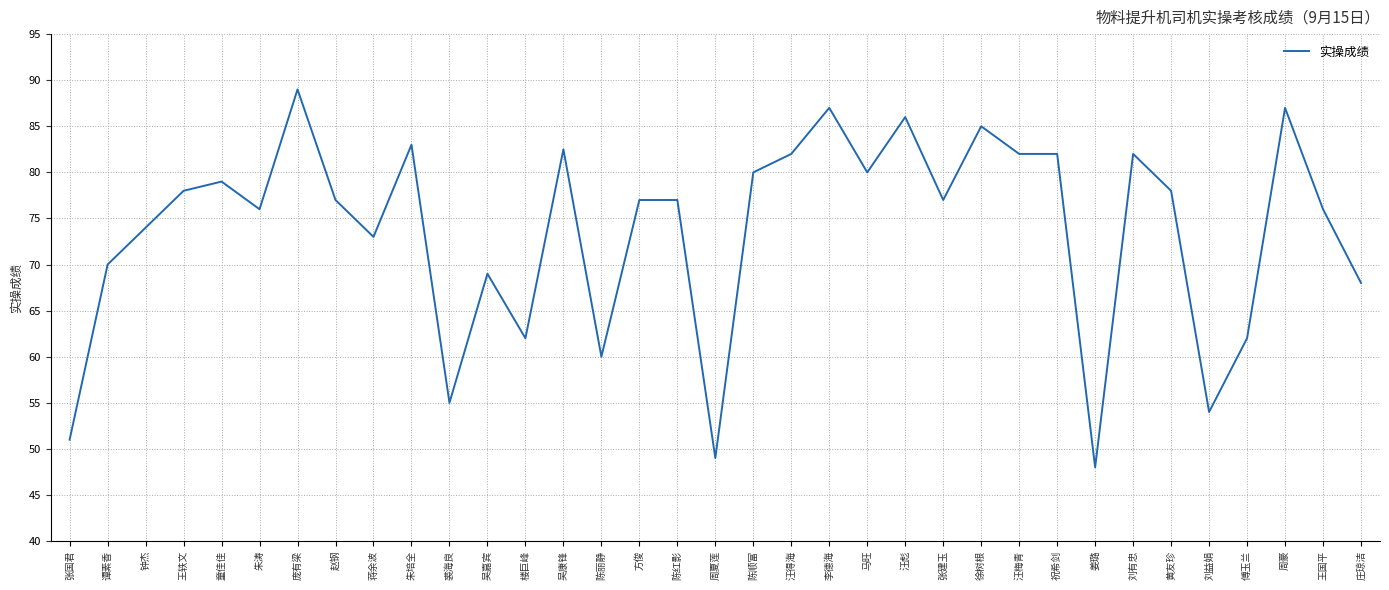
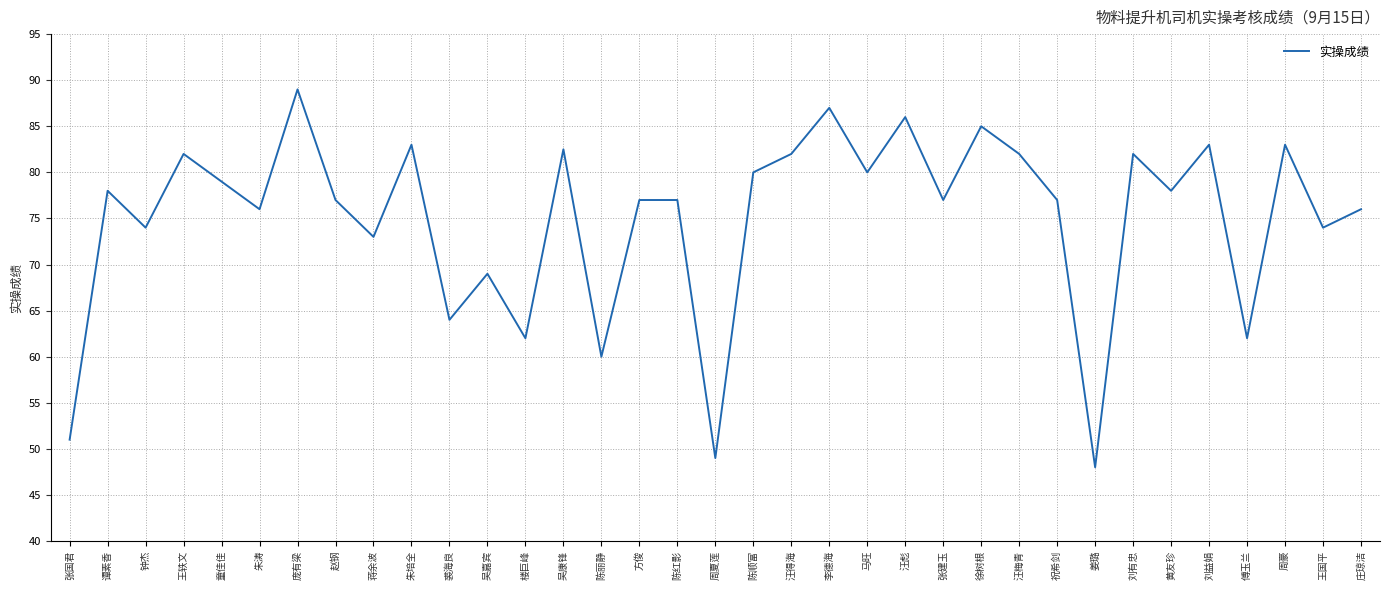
  {
    "张国君": 51,
-   "谭素香": 70,
+   "谭素香": 78,
    "钟杰": 74,
-   "王轶文": 78,
+   "王轶文": 82,
    "童佳佳": 79,
    "朱涛": 76,
    "庞有梁": 89,
    "赵钢": 77,
    "蒋余波": 73,
    "朱培全": 83,
-   "裘海良": 55,
+   "裘海良": 64,
    "吴嘉宾": 69,
    "楼巨峰": 62,
    "吴康锋": 83,
    "陈丽静": 60,
    "方俊": 77,
    "陈红影": 77,
    "周夏莲": 49,
    "陈顺富": 80,
    "汪得海": 82,
    "李德海": 87,
    "马旺": 80,
    "汪彪": 86,
    "张建玉": 77,
    "徐树根": 85,
    "汪梅青": 82,
-   "祝希剑": 82,
+   "祝希剑": 77,
    "姜璐": 48,
    "刘有忠": 82,
    "黄友珍": 78,
-   "刘益娟": 54,
+   "刘益娟": 83,
    "傅玉兰": 62,
-   "周豪": 87,
-   "王国平": 76,
-   "庄琼洁": 68
+   "周豪": 83,
+   "王国平": 74,
+   "庄琼洁": 76
  }
